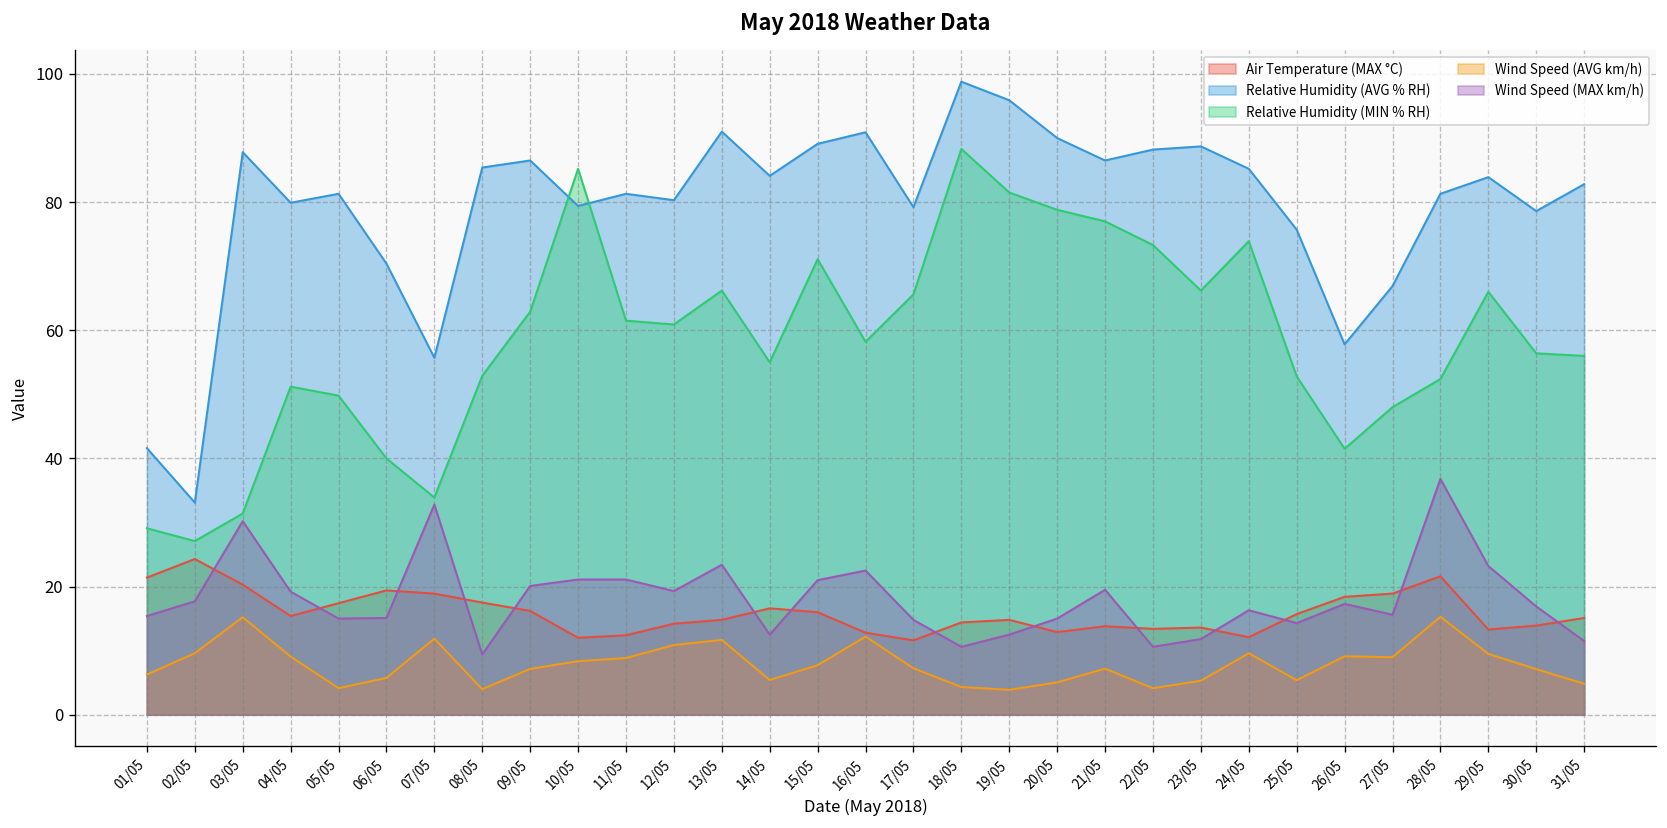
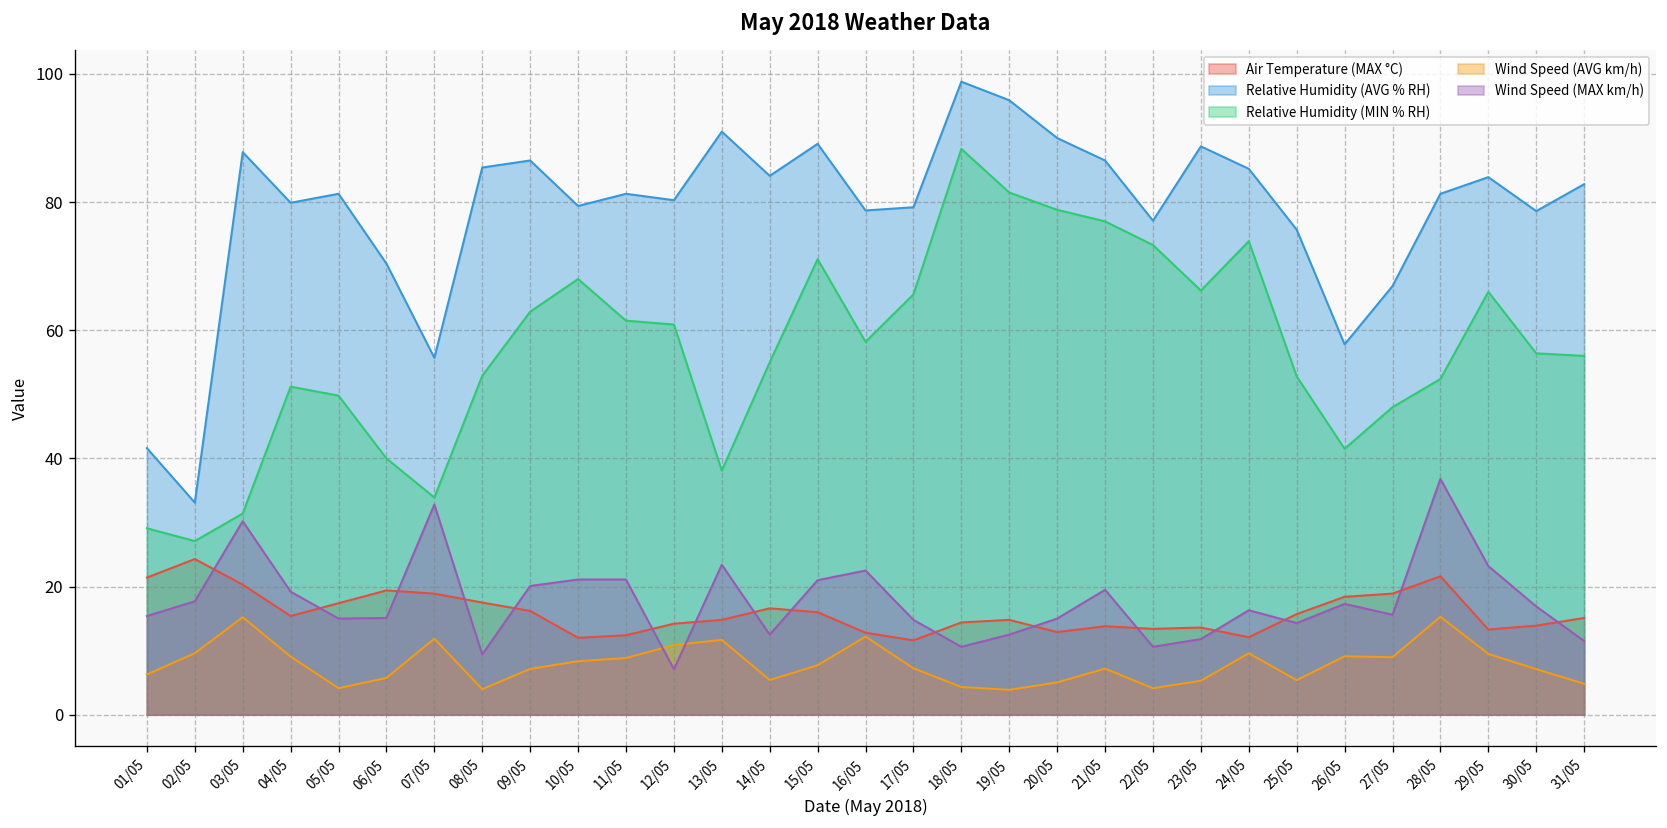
  {
    "Relative Humidity (AVG % RH)": {
      "01/05": 42,
      "02/05": 33,
      "03/05": 88,
      "04/05": 80,
      "05/05": 81,
      "06/05": 70,
      "07/05": 56,
      "08/05": 85,
      "09/05": 87,
      "10/05": 79,
      "11/05": 81,
      "12/05": 80,
      "13/05": 91,
      "14/05": 84,
      "15/05": 89,
-     "16/05": 91,
+     "16/05": 79,
      "17/05": 79,
      "18/05": 99,
      "19/05": 96,
      "20/05": 90,
      "21/05": 87,
-     "22/05": 88,
+     "22/05": 77,
      "23/05": 89,
      "24/05": 85,
      "25/05": 76,
      "26/05": 58,
      "27/05": 67,
      "28/05": 81,
      "29/05": 84,
      "30/05": 79,
      "31/05": 83
    },
    "Relative Humidity (MIN % RH)": {
      "01/05": 29,
      "02/05": 27,
      "03/05": 31,
      "04/05": 51,
      "05/05": 50,
      "06/05": 40,
      "07/05": 34,
      "08/05": 53,
      "09/05": 63,
-     "10/05": 85,
+     "10/05": 68,
      "11/05": 62,
      "12/05": 61,
-     "13/05": 66,
+     "13/05": 38,
      "14/05": 55,
      "15/05": 71,
      "16/05": 58,
      "17/05": 66,
      "18/05": 88,
      "19/05": 82,
      "20/05": 79,
      "21/05": 77,
      "22/05": 73,
      "23/05": 66,
      "24/05": 74,
      "25/05": 53,
      "26/05": 42,
      "27/05": 48,
      "28/05": 52,
      "29/05": 66,
      "30/05": 56,
      "31/05": 56
    },
    "Wind Speed (MAX km/h)": {
      "01/05": 15,
      "02/05": 18,
      "03/05": 30,
      "04/05": 19,
      "05/05": 15,
      "06/05": 15,
      "07/05": 33,
      "08/05": 9,
      "09/05": 20,
      "10/05": 21,
      "11/05": 21,
-     "12/05": 19,
+     "12/05": 7,
      "13/05": 23,
      "14/05": 13,
      "15/05": 21,
      "16/05": 23,
      "17/05": 15,
      "18/05": 11,
      "19/05": 13,
      "20/05": 15,
      "21/05": 20,
      "22/05": 11,
      "23/05": 12,
      "24/05": 16,
      "25/05": 14,
      "26/05": 17,
      "27/05": 16,
      "28/05": 37,
      "29/05": 23,
      "30/05": 17,
      "31/05": 12
    }
  }
